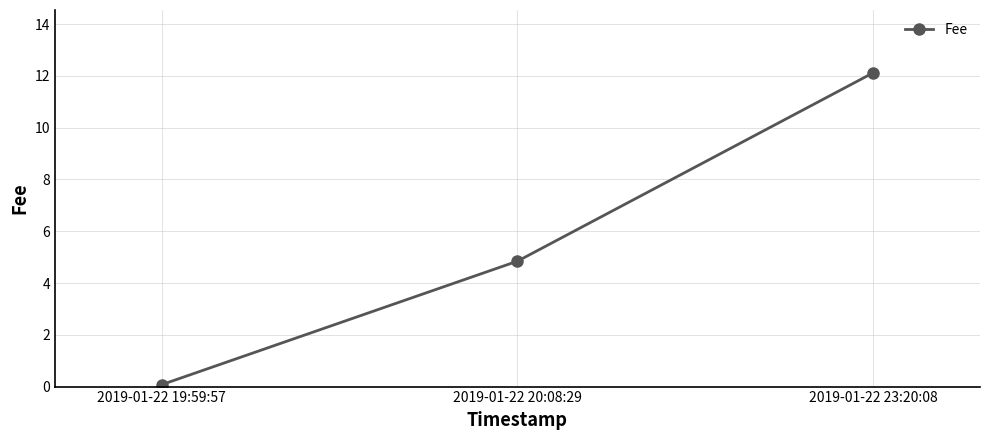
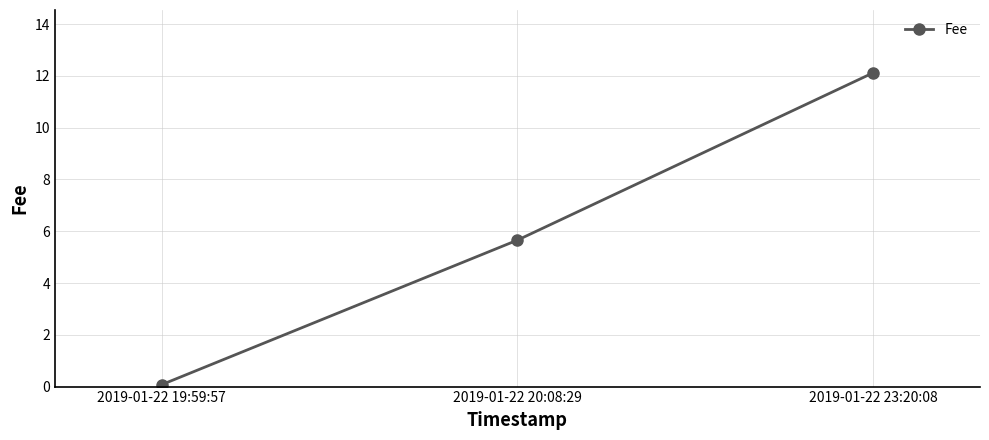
  {
    "2019-01-22 19:59:57": 0.1,
-   "2019-01-22 20:08:29": 4.8,
+   "2019-01-22 20:08:29": 5.7,
    "2019-01-22 23:20:08": 12.1
  }
